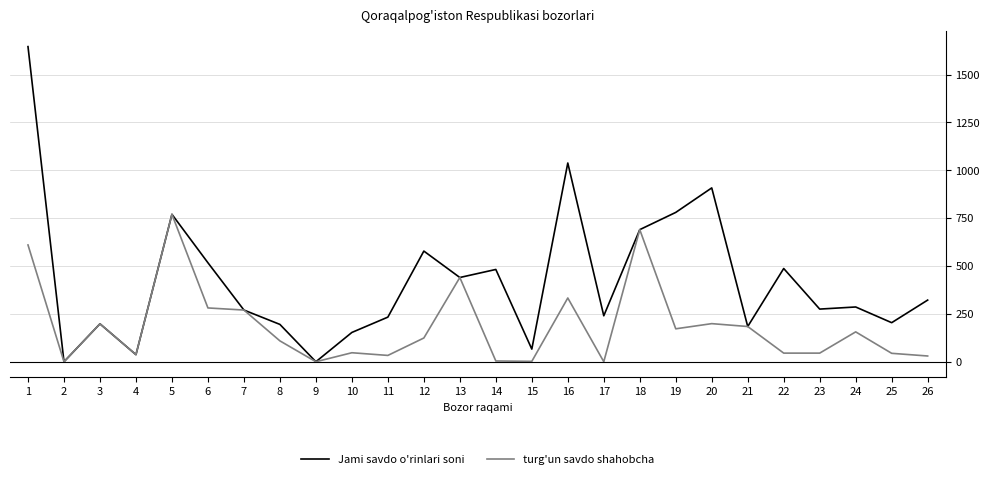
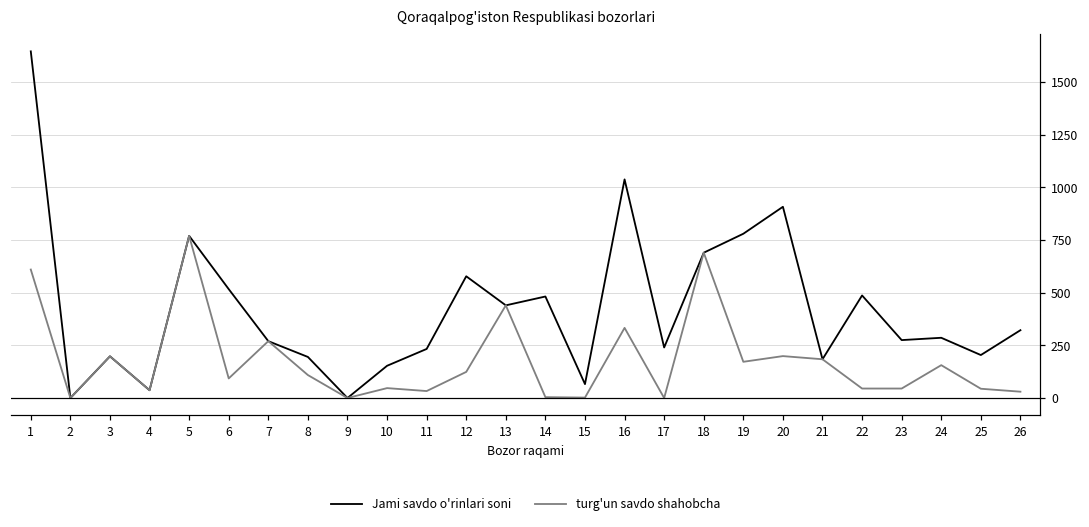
  {
    "Jami savdo o'rinlari soni": {
      "1": 1650,
      "6": 520,
      "8": 200,
      "10": 150,
      "11": 230,
      "12": 580,
      "14": 480,
      "15": 70,
      "16": 1040,
      "17": 240,
      "19": 780,
      "20": 910,
      "22": 490,
      "23": 280,
      "24": 290,
      "25": 200,
      "26": 320
    },
    "turg'un savdo shahobcha": {
      "1": 610,
-     "6": 280,
+     "6": 90,
      "8": 110,
      "10": 50,
      "11": 30,
      "12": 120,
      "14": 0,
      "15": 0,
      "16": 330,
      "17": 0,
      "19": 170,
      "20": 200,
      "22": 50,
      "23": 50,
      "24": 160,
      "25": 40,
      "26": 30
    }
  }
